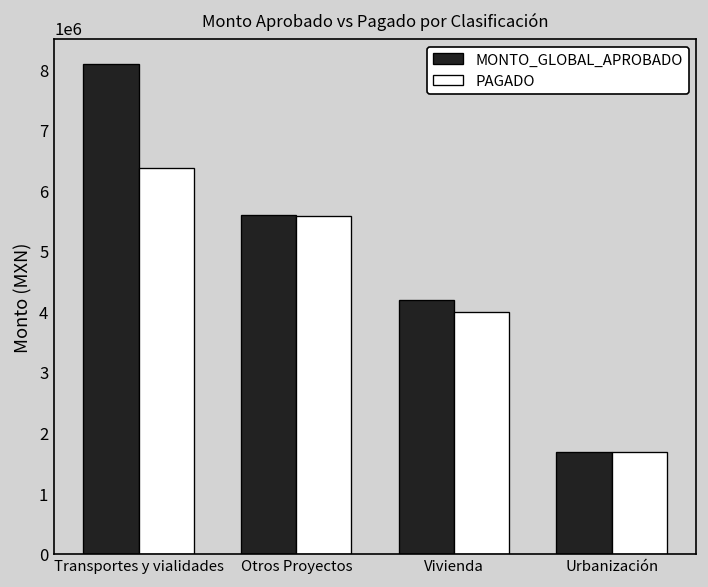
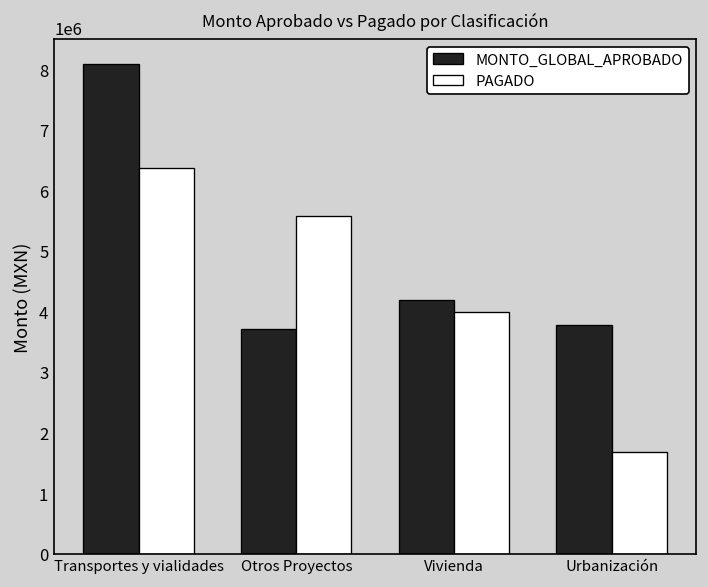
  {
    "MONTO_GLOBAL_APROBADO": {
      "Transportes y vialidades": 8100000,
-     "Otros Proyectos": 5600000,
+     "Otros Proyectos": 3700000,
      "Vivienda": 4200000,
-     "Urbanización": 1700000
+     "Urbanización": 3800000
    },
    "PAGADO": {
      "Transportes y vialidades": 6400000,
      "Otros Proyectos": 5600000,
      "Vivienda": 4000000,
      "Urbanización": 1700000
    }
  }
